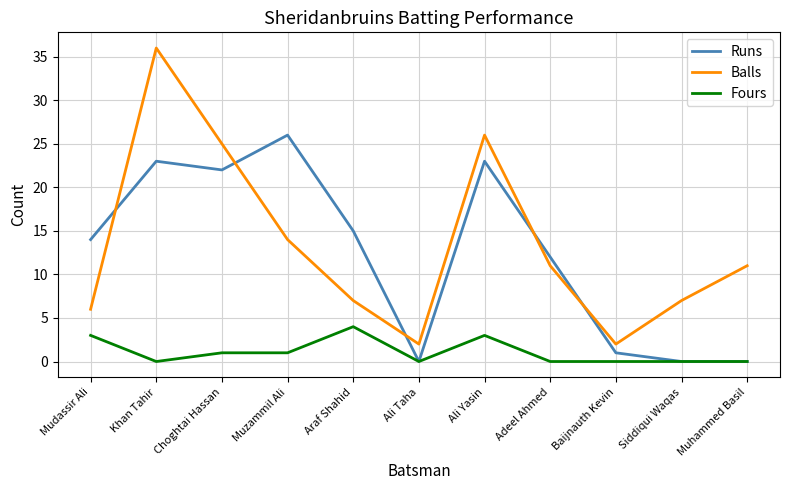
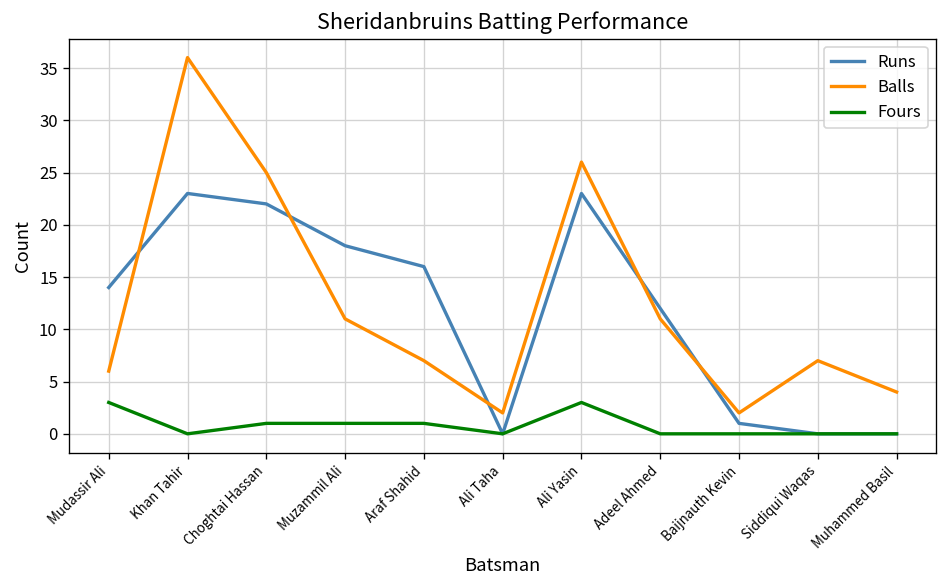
  {
    "Runs": {
      "Mudassir Ali": 14,
      "Khan Tahir": 23,
      "Choghtai Hassan": 22,
-     "Muzammil Ali": 26,
-     "Araf Shahid": 15,
+     "Muzammil Ali": 18,
+     "Araf Shahid": 16,
      "Ali Yasin": 23,
      "Adeel Ahmed": 12,
      "Baijnauth Kevin": 1
    },
    "Balls": {
      "Mudassir Ali": 6,
      "Khan Tahir": 36,
      "Choghtai Hassan": 25,
-     "Muzammil Ali": 14,
+     "Muzammil Ali": 11,
      "Araf Shahid": 7,
      "Ali Taha": 2,
      "Ali Yasin": 26,
      "Adeel Ahmed": 11,
      "Baijnauth Kevin": 2,
      "Siddiqui Waqas": 7,
-     "Muhammed Basil": 11
+     "Muhammed Basil": 4
    },
    "Fours": {
      "Mudassir Ali": 3,
      "Khan Tahir": 0,
      "Choghtai Hassan": 1,
      "Muzammil Ali": 1,
-     "Araf Shahid": 4,
+     "Araf Shahid": 1,
      "Ali Yasin": 3,
      "Adeel Ahmed": 0,
      "Baijnauth Kevin": 0
    }
  }
